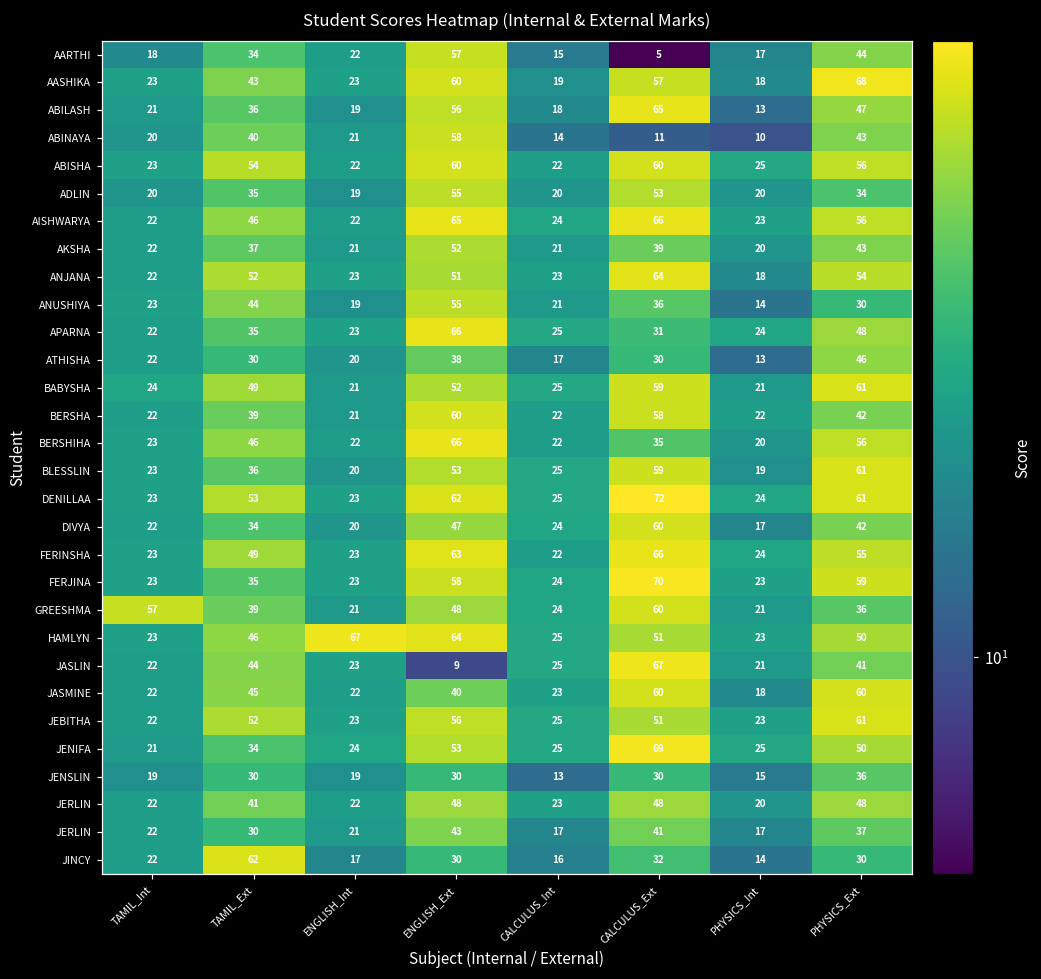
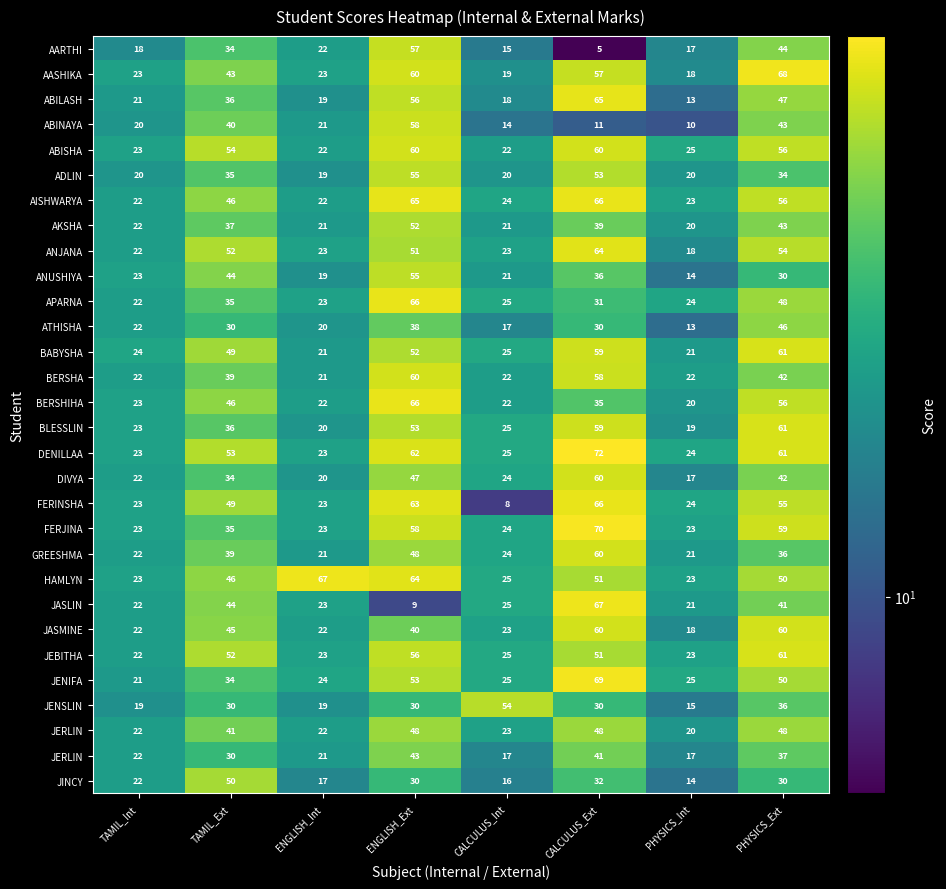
  {
    "FERINSHA": {
      "TAMIL_Int": 23,
      "TAMIL_Ext": 49,
      "ENGLISH_Int": 23,
      "ENGLISH_Ext": 63,
-     "CALCULUS_Int": 22,
+     "CALCULUS_Int": 8,
      "CALCULUS_Ext": 66,
      "PHYSICS_Int": 24,
      "PHYSICS_Ext": 55
    },
    "GREESHMA": {
-     "TAMIL_Int": 57,
+     "TAMIL_Int": 22,
      "TAMIL_Ext": 39,
      "ENGLISH_Int": 21,
      "ENGLISH_Ext": 48,
      "CALCULUS_Int": 24,
      "CALCULUS_Ext": 60,
      "PHYSICS_Int": 21,
      "PHYSICS_Ext": 36
    },
    "JENSLIN": {
      "TAMIL_Int": 19,
      "TAMIL_Ext": 30,
      "ENGLISH_Int": 19,
      "ENGLISH_Ext": 30,
-     "CALCULUS_Int": 13,
+     "CALCULUS_Int": 54,
      "CALCULUS_Ext": 30,
      "PHYSICS_Int": 15,
      "PHYSICS_Ext": 36
    },
    "JINCY": {
      "TAMIL_Int": 22,
-     "TAMIL_Ext": 62,
+     "TAMIL_Ext": 50,
      "ENGLISH_Int": 17,
      "ENGLISH_Ext": 30,
      "CALCULUS_Int": 16,
      "CALCULUS_Ext": 32,
      "PHYSICS_Int": 14,
      "PHYSICS_Ext": 30
    }
  }
